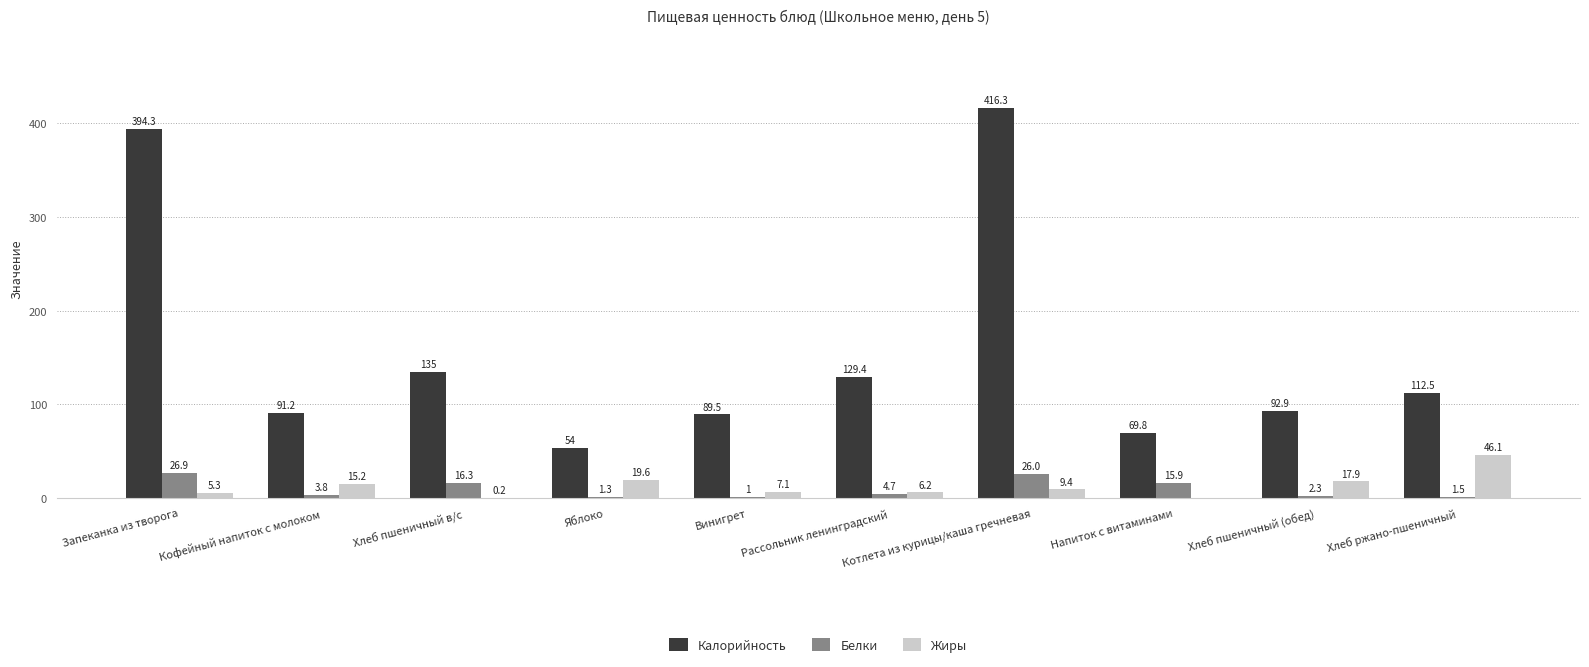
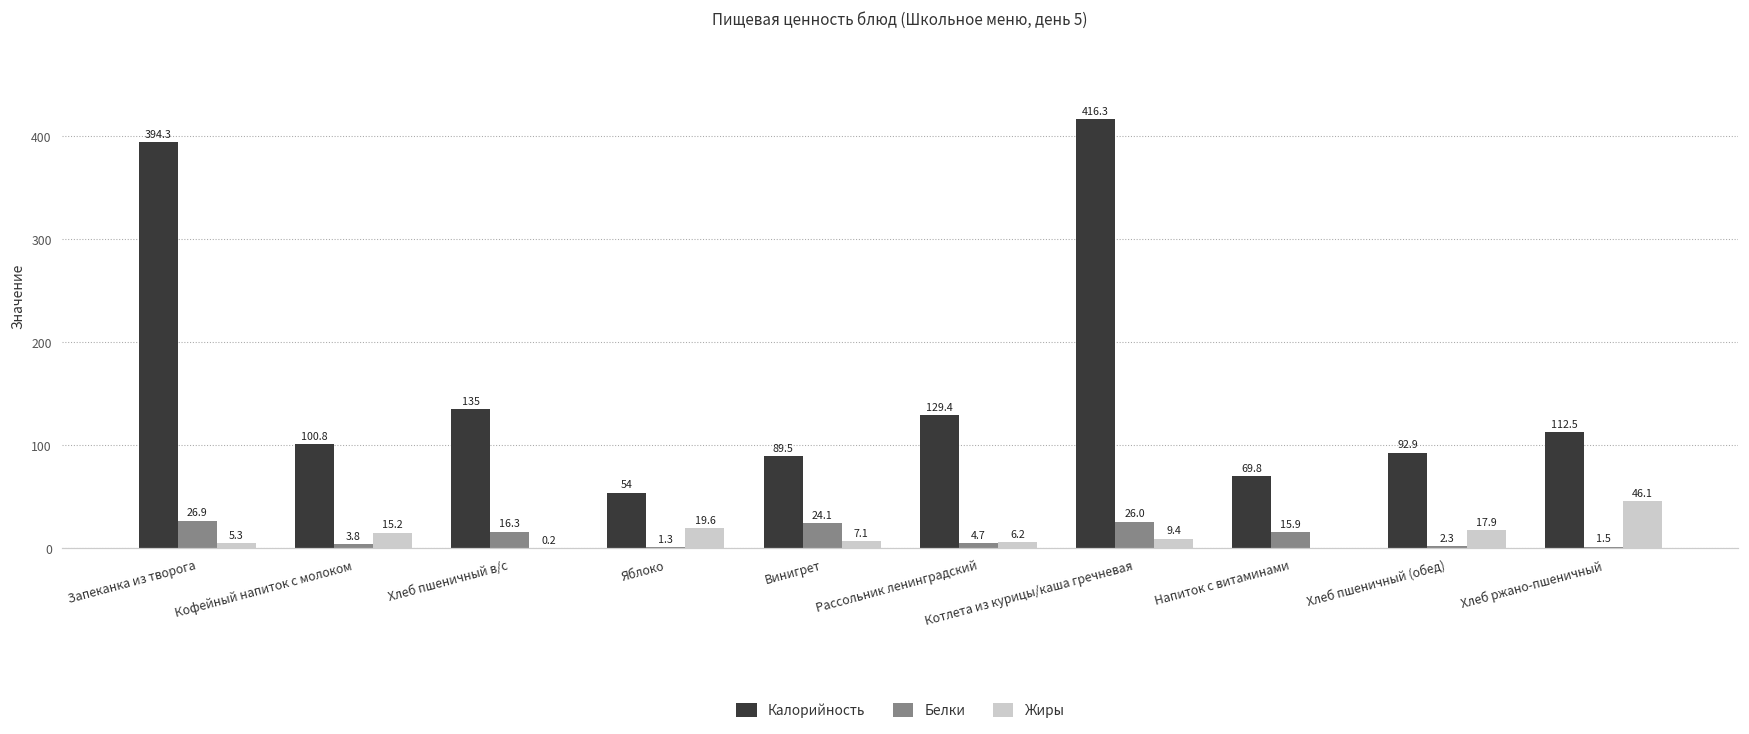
  {
    "Калорийность": {
      "Запеканка из творога": 394.3,
-     "Кофейный напиток с молоком": 91.2,
+     "Кофейный напиток с молоком": 100.8,
      "Хлеб пшеничный в/с": 135,
      "Яблоко": 54,
      "Винигрет": 89.5,
      "Рассольник ленинградский": 129.4,
      "Котлета из курицы/каша гречневая": 416.3,
      "Напиток с витаминами": 69.8,
      "Хлеб пшеничный (обед)": 92.9,
      "Хлеб ржано-пшеничный": 112.5
    },
    "Белки": {
      "Запеканка из творога": 26.9,
      "Кофейный напиток с молоком": 3.8,
      "Хлеб пшеничный в/с": 16.3,
      "Яблоко": 1.3,
-     "Винигрет": 1,
+     "Винигрет": 24.1,
      "Рассольник ленинградский": 4.7,
      "Котлета из курицы/каша гречневая": 26.0,
      "Напиток с витаминами": 15.9,
      "Хлеб пшеничный (обед)": 2.3,
      "Хлеб ржано-пшеничный": 1.5
    },
    "Жиры": {
      "Запеканка из творога": 5.3,
      "Кофейный напиток с молоком": 15.2,
      "Хлеб пшеничный в/с": 0.2,
      "Яблоко": 19.6,
      "Винигрет": 7.1,
      "Рассольник ленинградский": 6.2,
      "Котлета из курицы/каша гречневая": 9.4,
      "Хлеб пшеничный (обед)": 17.9,
      "Хлеб ржано-пшеничный": 46.1
    }
  }
